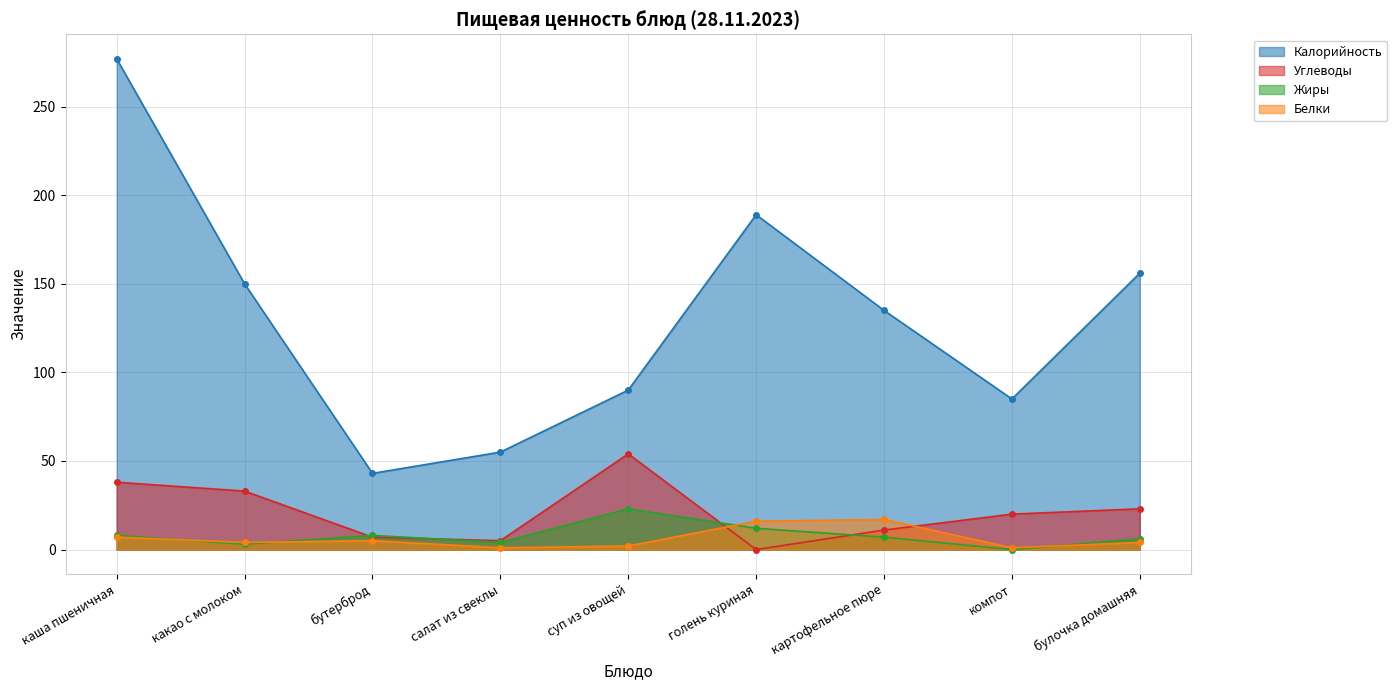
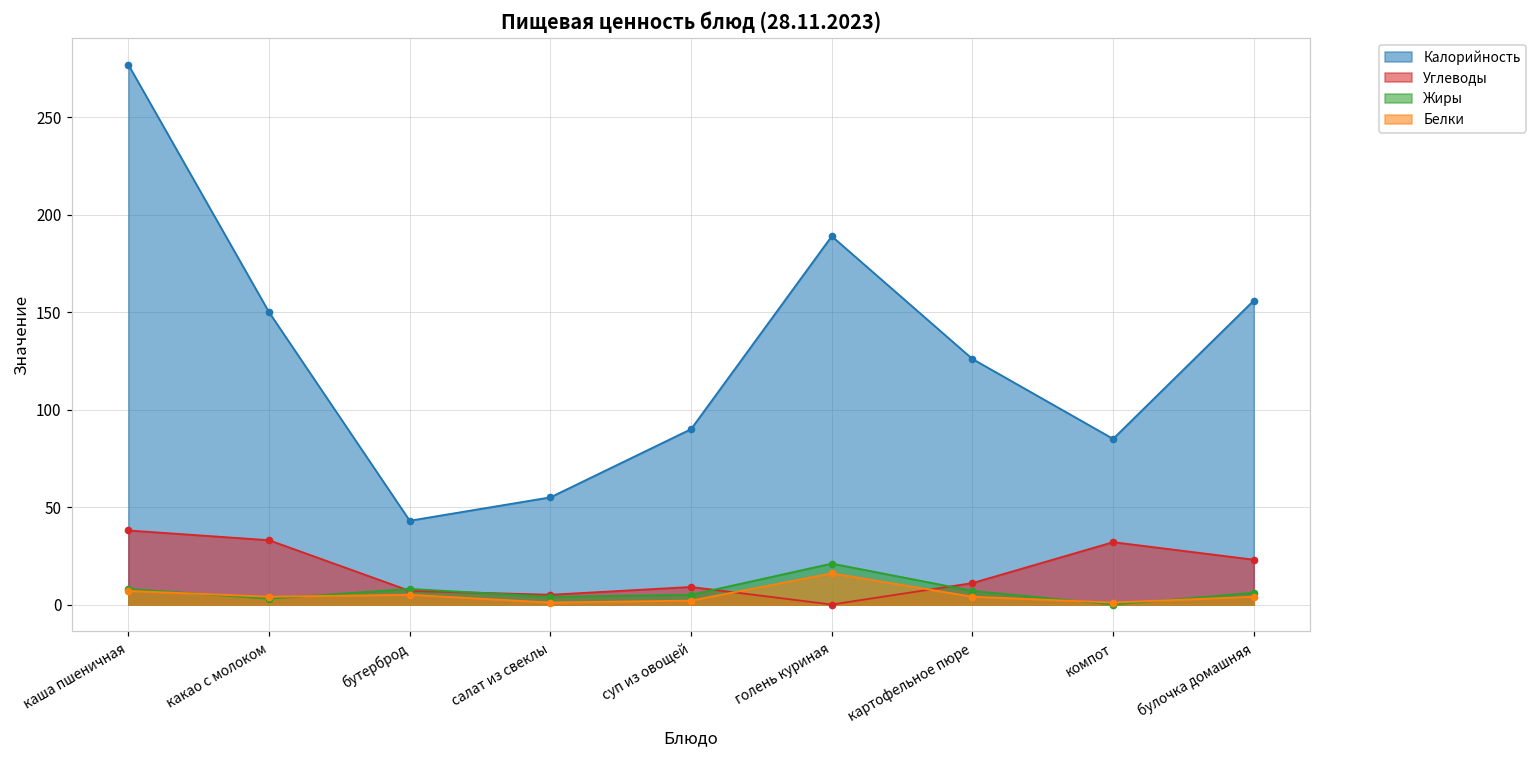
  {
    "Калорийность": {
      "каша пшеничная": 277,
      "какао с молоком": 150,
      "бутерброд": 43,
      "салат из свеклы": 55,
      "суп из овощей": 90,
      "голень куриная": 189,
-     "картофельное пюре": 135,
+     "картофельное пюре": 126,
      "компот": 85,
      "булочка домашняя": 156
    },
    "Углеводы": {
      "каша пшеничная": 38,
      "какао с молоком": 33,
-     "суп из овощей": 54,
+     "суп из овощей": 9,
      "голень куриная": 0,
      "картофельное пюре": 11,
-     "компот": 20,
+     "компот": 32,
      "булочка домашняя": 23
    },
    "Жиры": {
-     "суп из овощей": 23,
-     "голень куриная": 12,
+     "суп из овощей": 5,
+     "голень куриная": 21,
      "картофельное пюре": 7,
      "булочка домашняя": 6
    },
    "Белки": {
      "бутерброд": 5,
      "салат из свеклы": 1,
      "суп из овощей": 2,
      "голень куриная": 16,
-     "картофельное пюре": 17,
+     "картофельное пюре": 4,
      "булочка домашняя": 4
    }
  }
